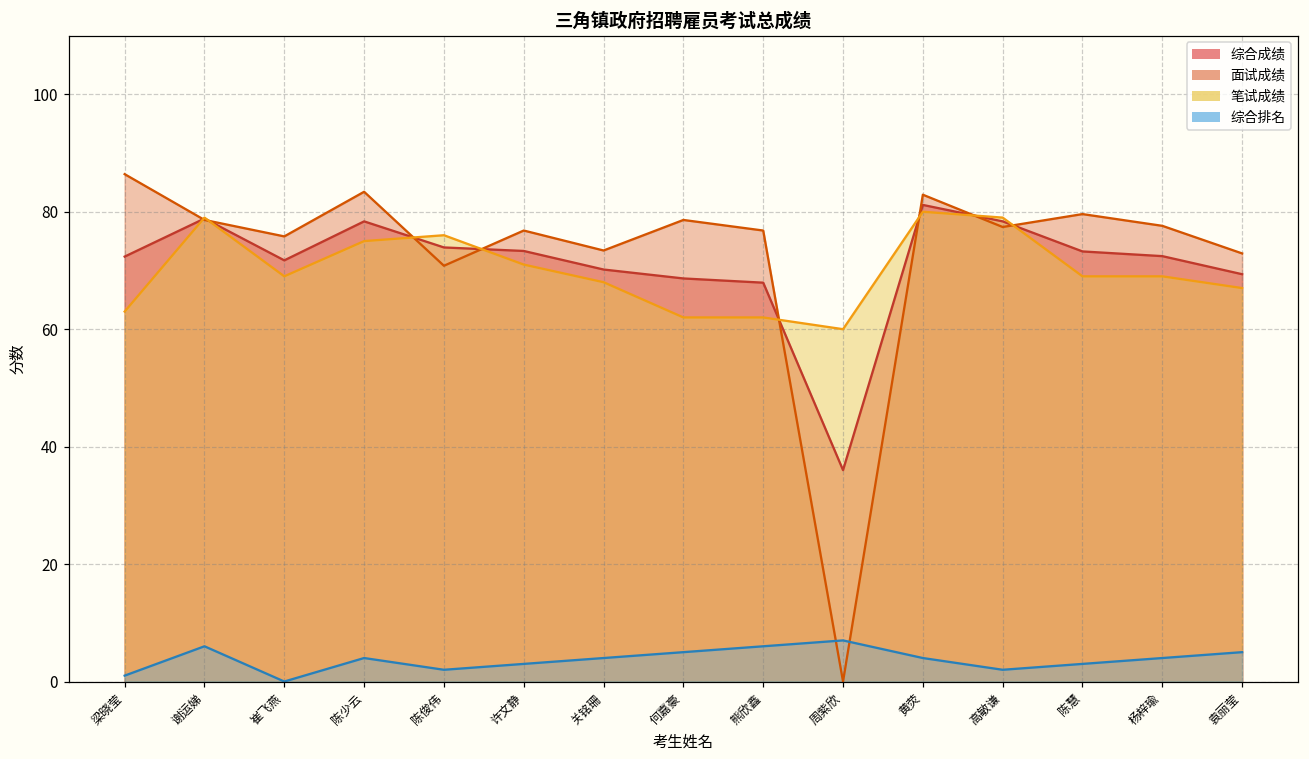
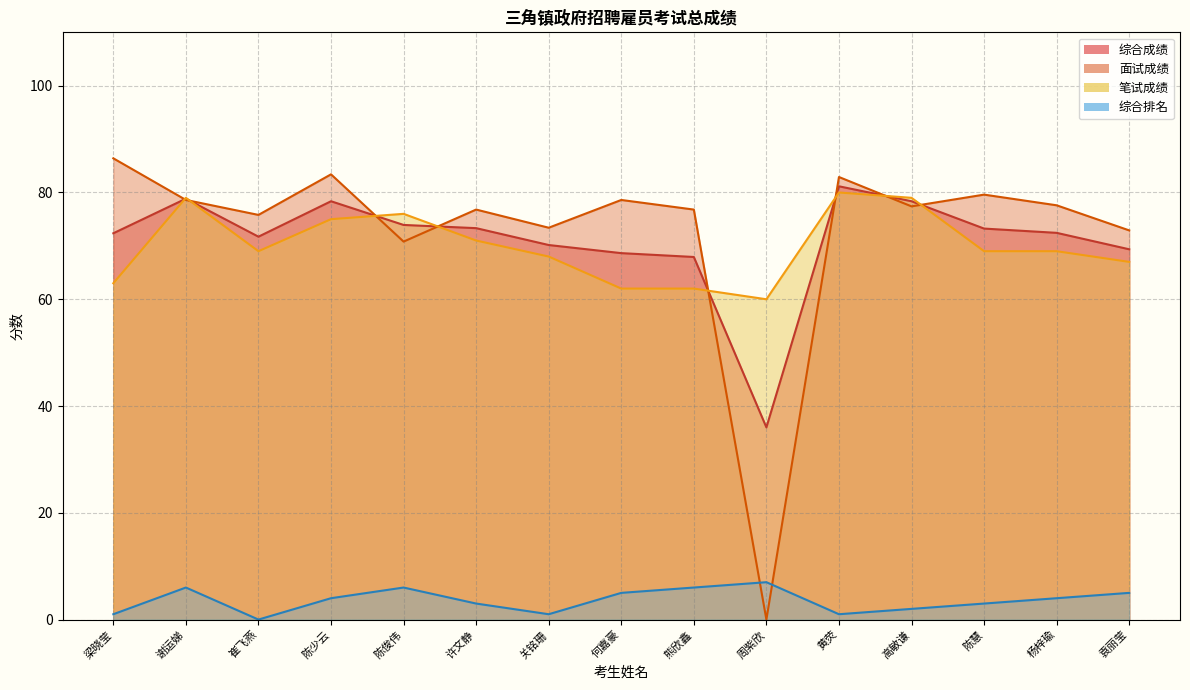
  {
    "综合排名": {
      "梁晓莹": 1,
      "谢运娣": 6,
      "崔飞燕": 0,
      "陈少云": 4,
-     "陈俊伟": 2,
+     "陈俊伟": 6,
      "许文静": 3,
-     "关铭珊": 4,
+     "关铭珊": 1,
      "何嘉豪": 5,
      "熊欣鑫": 6,
      "周紫欣": 7,
-     "黄荧": 4,
+     "黄荧": 1,
      "高敏谦": 2,
      "陈慧": 3,
      "杨梓瑜": 4,
      "袁丽莹": 5
    }
  }
